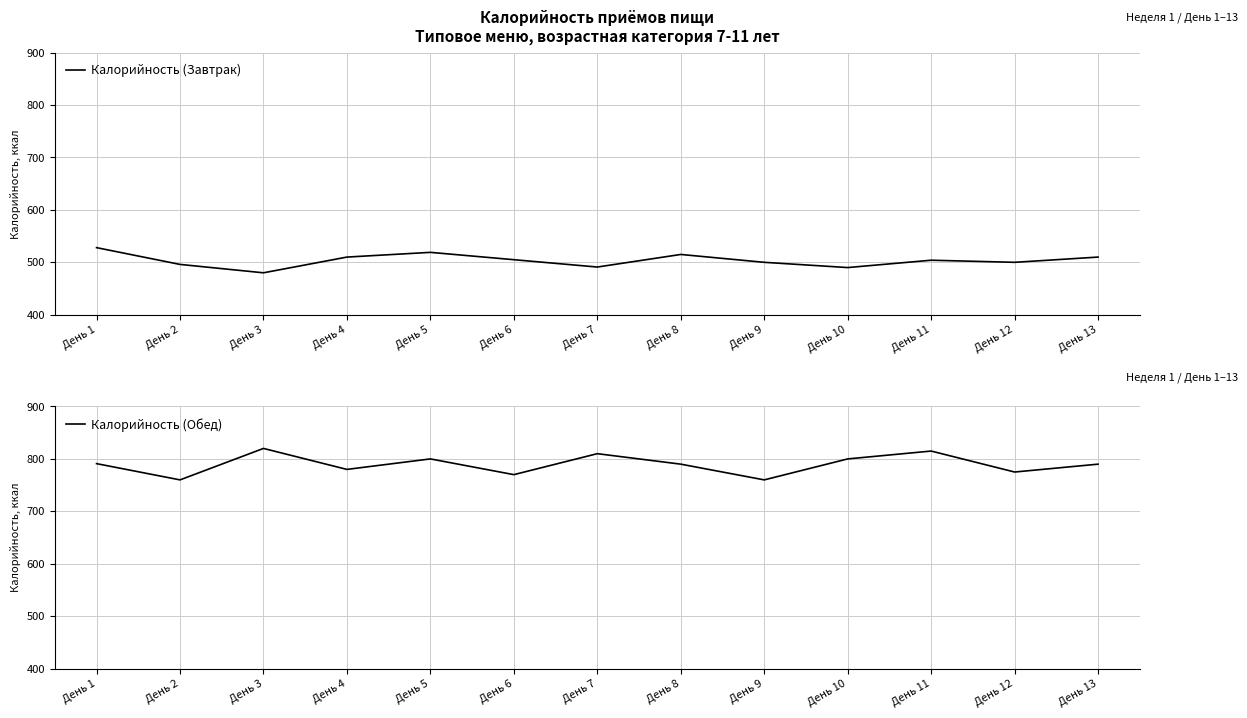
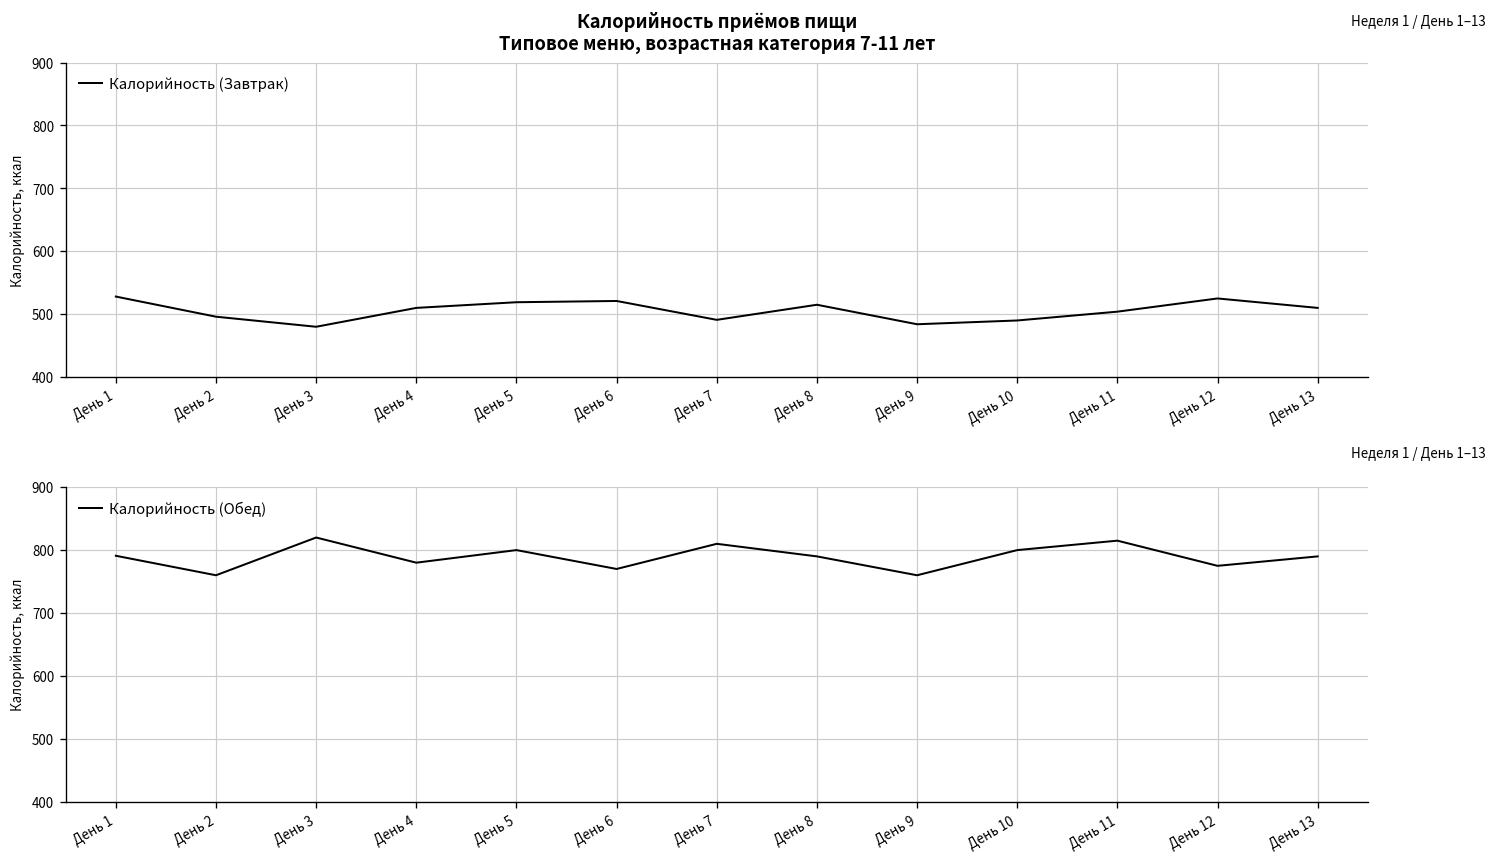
  {
    "Калорийность приёмов пищи Типовое меню, возрастная категория 7-11 лет": {
      "День 1": 530,
      "День 2": 500,
      "День 3": 480,
      "День 4": 510,
      "День 5": 520,
-     "День 6": 510,
+     "День 6": 520,
      "День 7": 490,
      "День 8": 520,
-     "День 9": 500,
+     "День 9": 480,
      "День 10": 490,
      "День 11": 500,
-     "День 12": 500,
+     "День 12": 530,
      "День 13": 510
    }
  }
